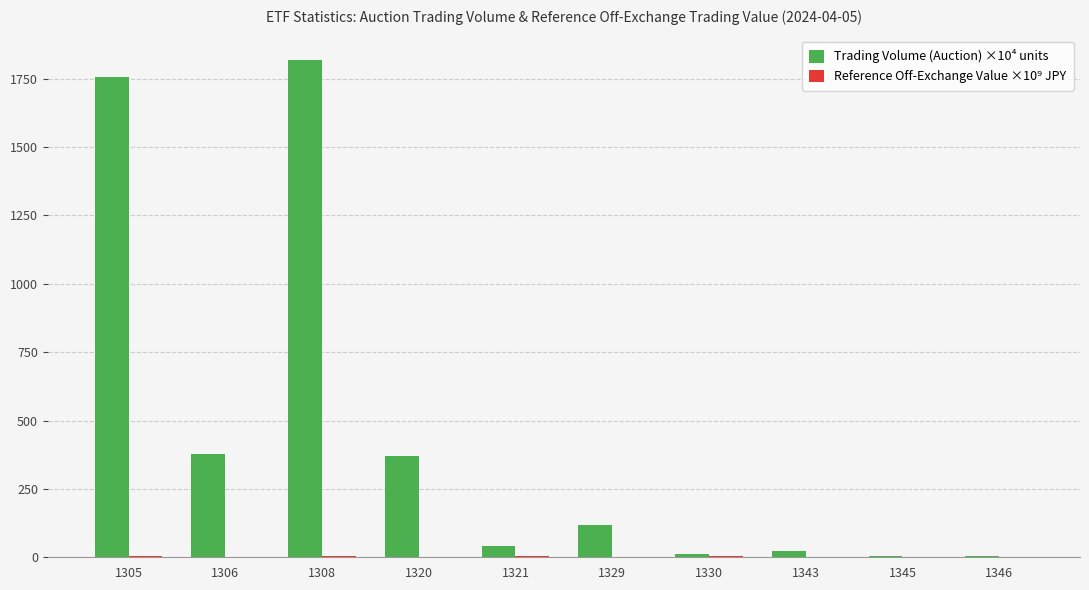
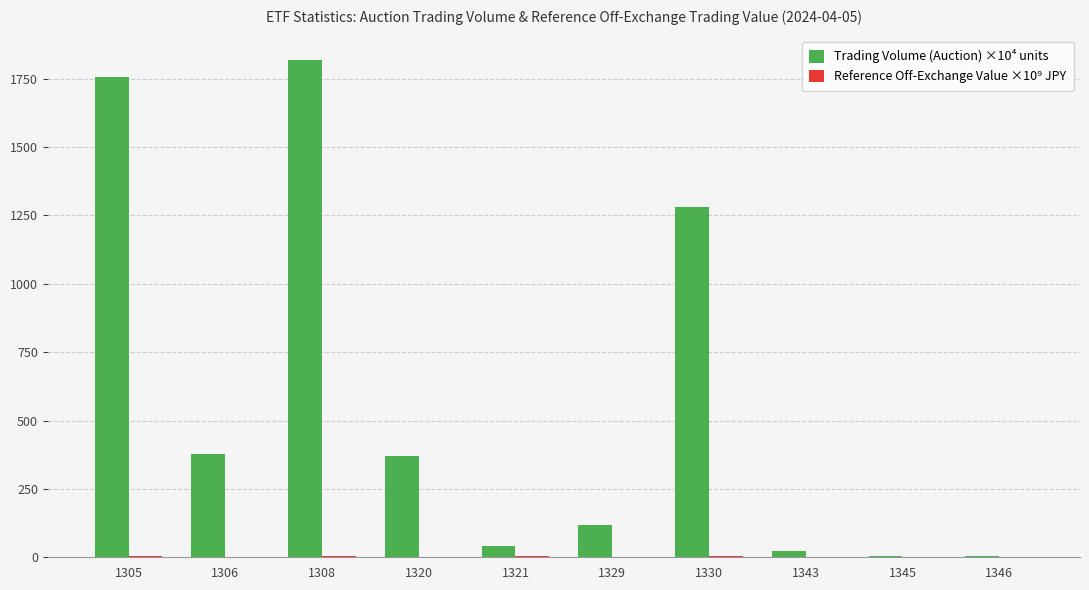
  {
    "Trading Volume (Auction) ×10⁴ units": {
      "1305": 1750,
      "1306": 380,
      "1308": 1820,
      "1320": 370,
      "1321": 40,
      "1329": 120,
-     "1330": 10,
+     "1330": 1280,
      "1343": 20
    }
  }
